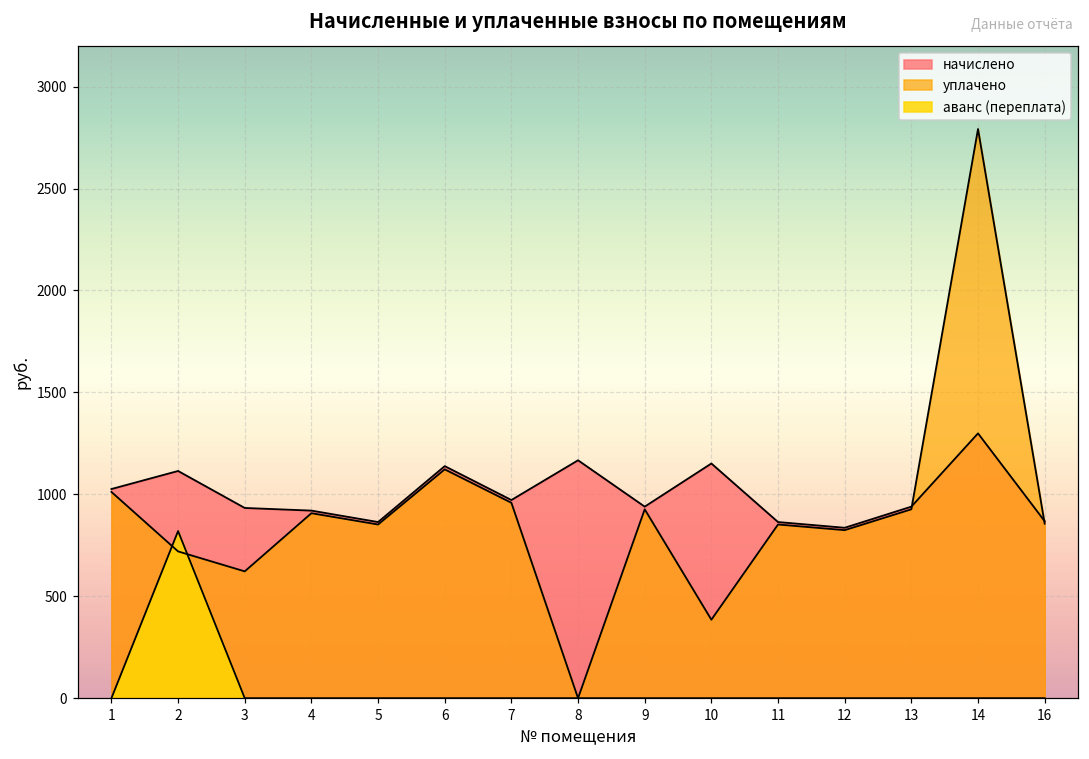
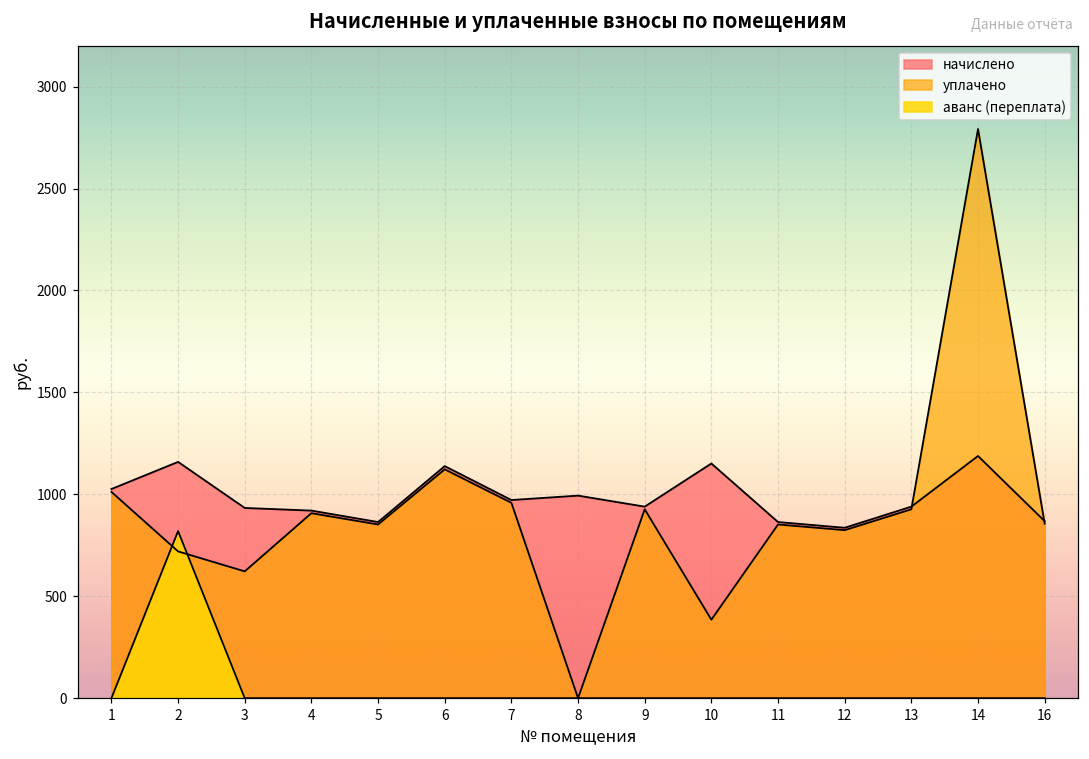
  {
    "начислено": {
      "1": 1030,
-     "2": 1110,
+     "2": 1160,
      "3": 930,
      "6": 1140,
-     "8": 1170,
+     "8": 990,
      "10": 1150,
-     "14": 1300
+     "14": 1190
    }
  }
